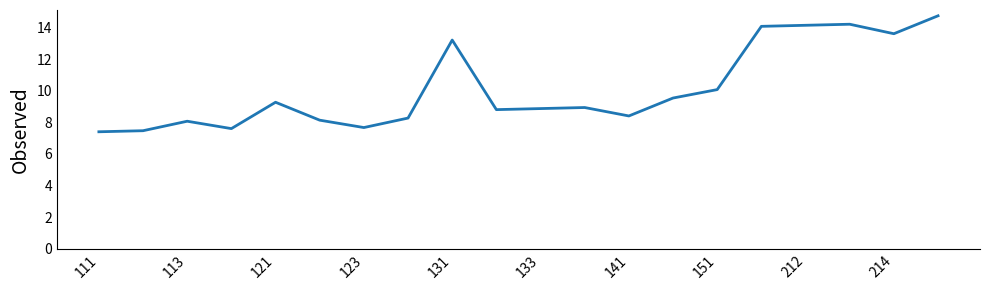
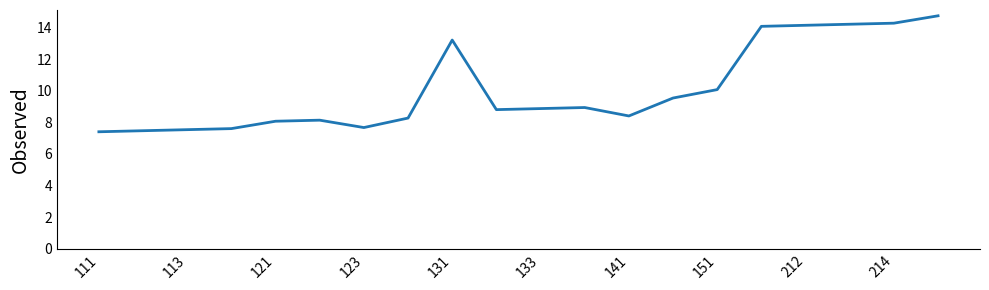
  {
    "111": 7.4,
-   "113": 8.1,
-   "121": 9.3,
+   "113": 7.5,
+   "121": 8.1,
    "123": 7.7,
    "131": 13.2,
    "133": 8.9,
    "141": 8.4,
    "151": 10.1,
    "212": 14.1,
-   "214": 13.6
+   "214": 14.3
  }
